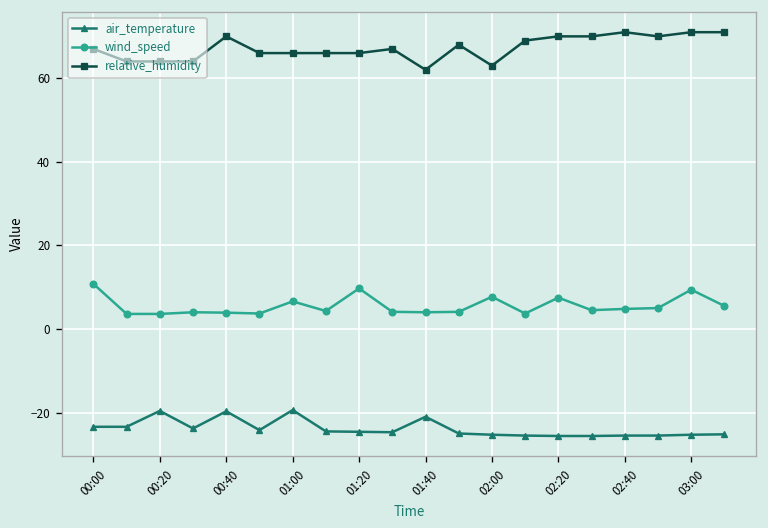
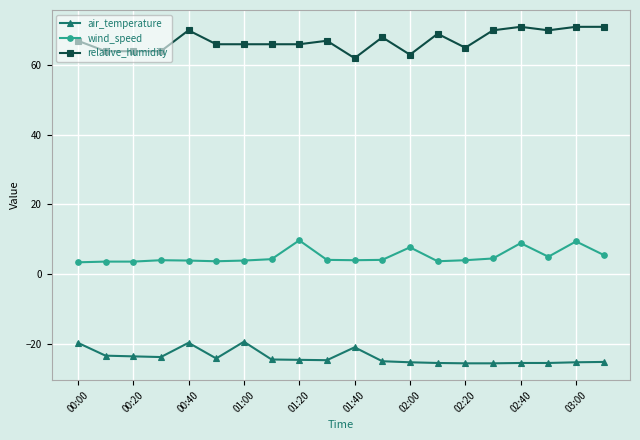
  {
    "air_temperature": {
-     "00:00": -23,
-     "00:20": -20,
+     "00:00": -20,
+     "00:20": -24,
      "00:40": -20,
      "01:00": -19,
      "01:20": -25,
      "01:40": -21,
      "02:00": -25,
      "02:20": -26,
      "02:40": -26,
      "03:00": -25
    },
    "wind_speed": {
-     "00:00": 11,
+     "00:00": 3,
      "00:20": 4,
      "00:40": 4,
-     "01:00": 7,
+     "01:00": 4,
      "01:20": 10,
      "01:40": 4,
      "02:00": 8,
-     "02:20": 8,
-     "02:40": 5,
+     "02:20": 4,
+     "02:40": 9,
      "03:00": 9
    },
    "relative_humidity": {
      "00:40": 70,
      "01:00": 66,
      "01:20": 66,
      "01:40": 62,
      "02:00": 63,
-     "02:20": 70,
+     "02:20": 65,
      "02:40": 71,
      "03:00": 71
    }
  }
